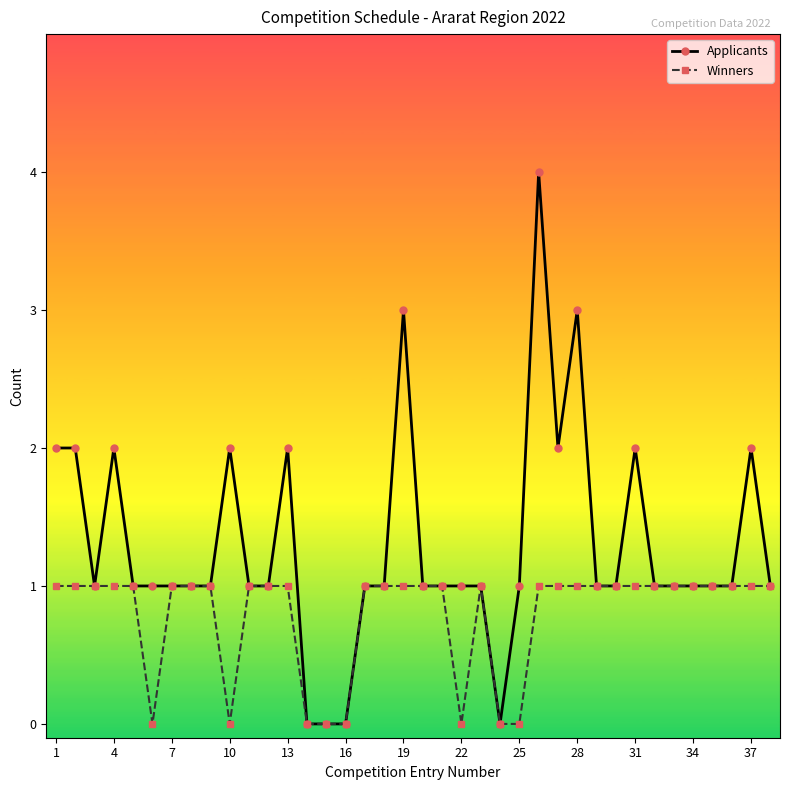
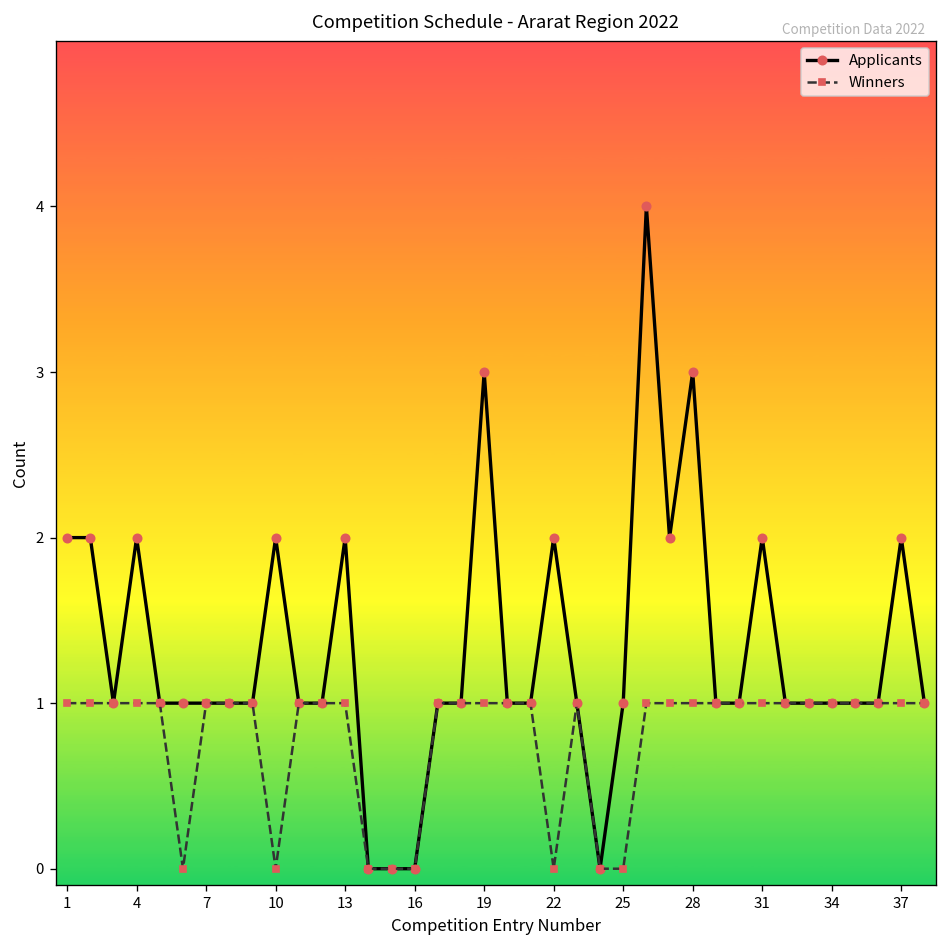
  {
    "Applicants": {
      "1": 2,
      "4": 2,
      "10": 2,
      "13": 2,
      "19": 3,
-     "22": 1,
+     "22": 2,
      "25": 1,
      "28": 3,
      "31": 2,
      "37": 2
    },
    "Winners": {
      "1": 1,
      "4": 1,
      "10": 0,
      "13": 1,
      "19": 1,
      "22": 0,
      "25": 0,
      "28": 1,
      "31": 1,
      "37": 1
    }
  }
